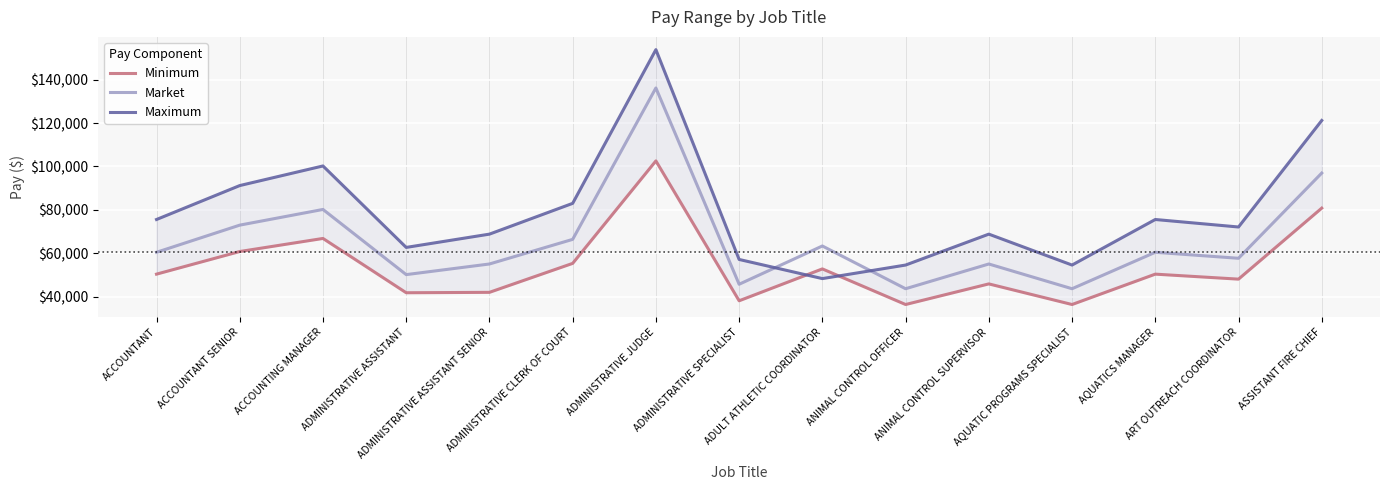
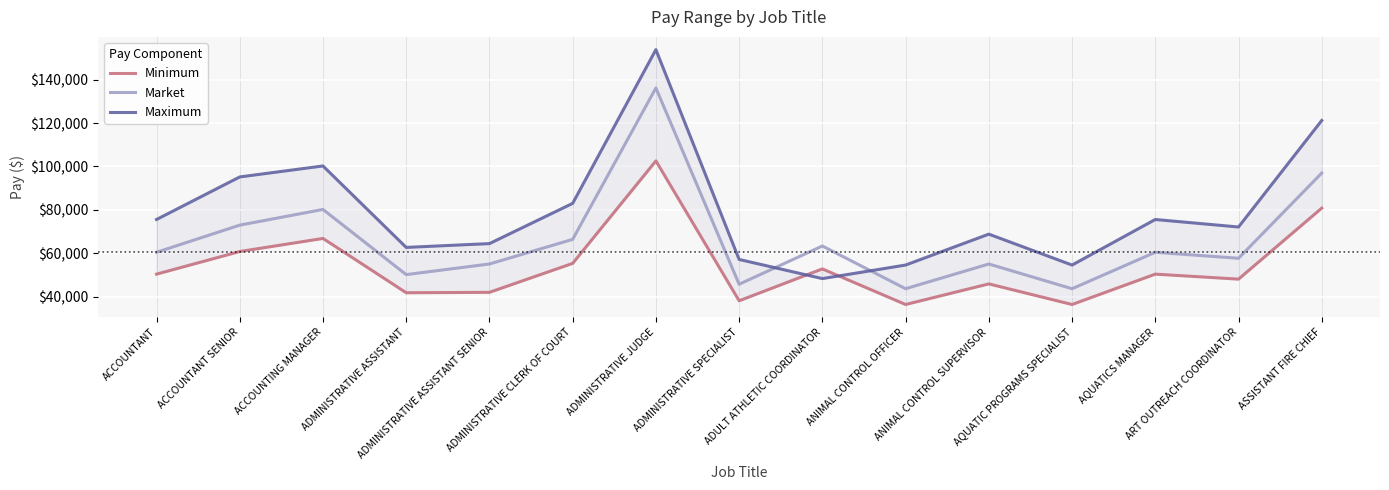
  {
    "Minimum": {
      "ACCOUNTANT": "$50,000",
      "ACCOUNTANT SENIOR": "$61,000",
      "ACCOUNTING MANAGER": "$67,000",
      "ADMINISTRATIVE ASSISTANT": "$42,000",
      "ADMINISTRATIVE ASSISTANT SENIOR": "$42,000",
      "ADMINISTRATIVE CLERK OF COURT": "$55,000",
      "ADMINISTRATIVE JUDGE": "$103,000",
      "ADMINISTRATIVE SPECIALIST": "$38,000",
      "ANIMAL CONTROL OFFICER": "$36,000",
      "ANIMAL CONTROL SUPERVISOR": "$46,000",
      "AQUATIC PROGRAMS SPECIALIST": "$36,000",
      "AQUATICS MANAGER": "$50,000",
      "ART OUTREACH COORDINATOR": "$48,000",
      "ASSISTANT FIRE CHIEF": "$81,000"
    },
    "Maximum": {
-     "ACCOUNTANT SENIOR": "$91,000",
-     "ADMINISTRATIVE ASSISTANT SENIOR": "$69,000",
+     "ACCOUNTANT SENIOR": "$95,000",
+     "ADMINISTRATIVE ASSISTANT SENIOR": "$64,000",
      "ADULT ATHLETIC COORDINATOR": "$48,000"
    }
  }
